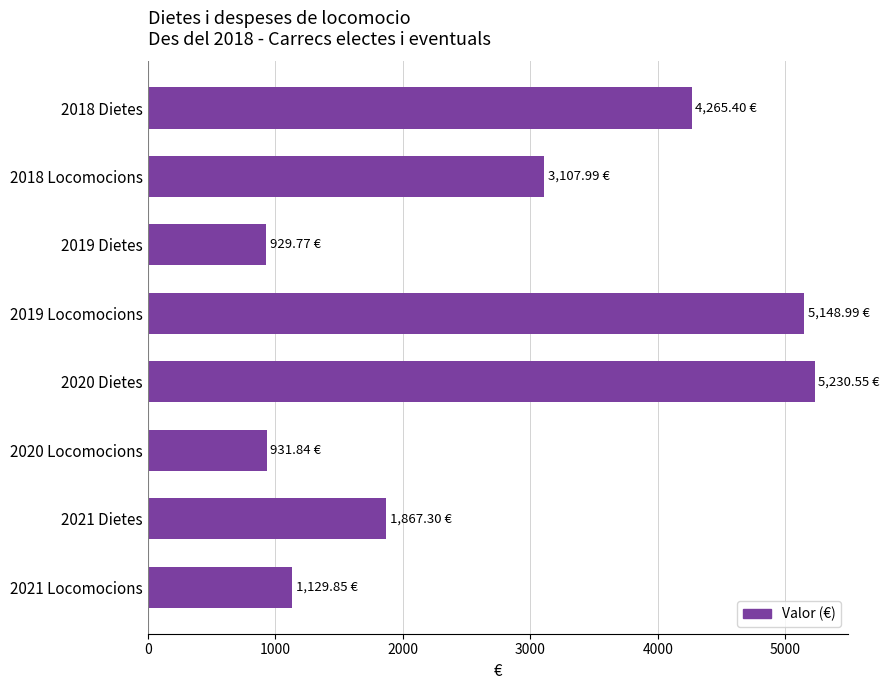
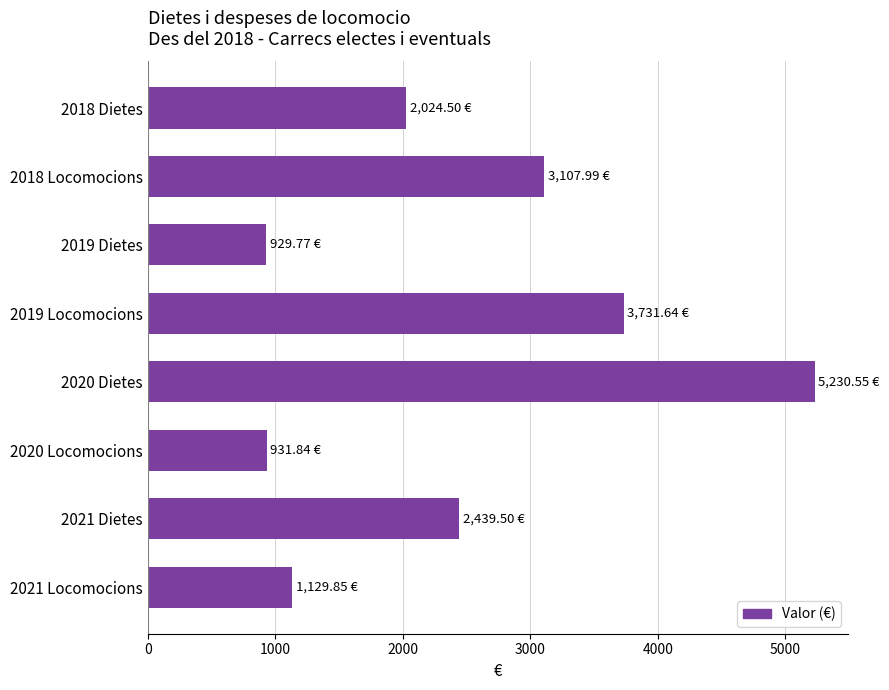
  {
-   "2018 Dietes": "4,265.40",
+   "2018 Dietes": "2,024.50",
    "2018 Locomocions": "3,107.99",
    "2019 Dietes": "929.77",
-   "2019 Locomocions": "5,148.99",
+   "2019 Locomocions": "3,731.64",
    "2020 Dietes": "5,230.55",
    "2020 Locomocions": "931.84",
-   "2021 Dietes": "1,867.30",
+   "2021 Dietes": "2,439.50",
    "2021 Locomocions": "1,129.85"
  }
